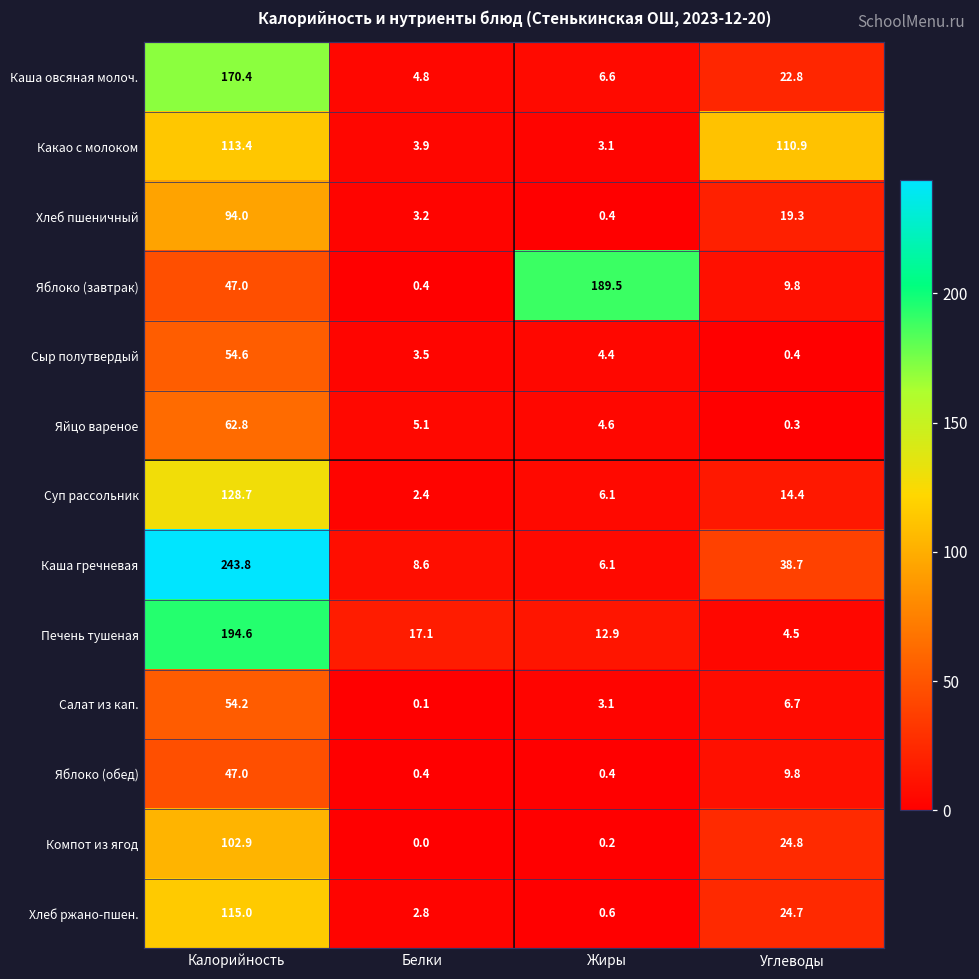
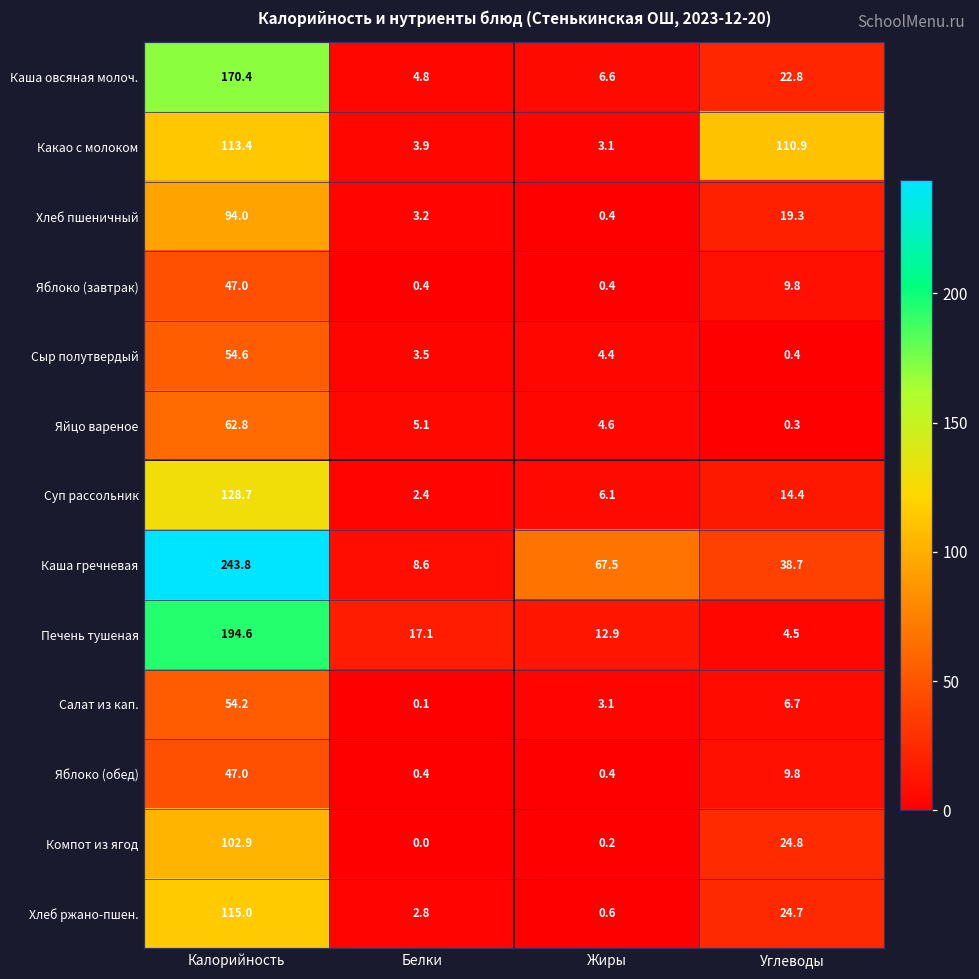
  {
    "Каша овсяная молоч.": {
      "Калорийность": 170.4,
      "Белки": 4.8,
      "Жиры": 6.6,
      "Углеводы": 22.8
    },
    "Какао с молоком": {
      "Калорийность": 113.4,
      "Белки": 3.9,
      "Жиры": 3.1,
      "Углеводы": 110.9
    },
    "Хлеб пшеничный": {
      "Калорийность": 94.0,
      "Белки": 3.2,
      "Жиры": 0.4,
      "Углеводы": 19.3
    },
    "Яблоко (завтрак)": {
      "Калорийность": 47.0,
      "Белки": 0.4,
-     "Жиры": 189.5,
+     "Жиры": 0.4,
      "Углеводы": 9.8
    },
    "Сыр полутвердый": {
      "Калорийность": 54.6,
      "Белки": 3.5,
      "Жиры": 4.4,
      "Углеводы": 0.4
    },
    "Яйцо вареное": {
      "Калорийность": 62.8,
      "Белки": 5.1,
      "Жиры": 4.6,
      "Углеводы": 0.3
    },
    "Суп рассольник": {
      "Калорийность": 128.7,
      "Белки": 2.4,
      "Жиры": 6.1,
      "Углеводы": 14.4
    },
    "Каша гречневая": {
      "Калорийность": 243.8,
      "Белки": 8.6,
-     "Жиры": 6.1,
+     "Жиры": 67.5,
      "Углеводы": 38.7
    },
    "Печень тушеная": {
      "Калорийность": 194.6,
      "Белки": 17.1,
      "Жиры": 12.9,
      "Углеводы": 4.5
    },
    "Салат из кап.": {
      "Калорийность": 54.2,
      "Белки": 0.1,
      "Жиры": 3.1,
      "Углеводы": 6.7
    },
    "Яблоко (обед)": {
      "Калорийность": 47.0,
      "Белки": 0.4,
      "Жиры": 0.4,
      "Углеводы": 9.8
    },
    "Компот из ягод": {
      "Калорийность": 102.9,
      "Белки": 0.0,
      "Жиры": 0.2,
      "Углеводы": 24.8
    },
    "Хлеб ржано-пшен.": {
      "Калорийность": 115.0,
      "Белки": 2.8,
      "Жиры": 0.6,
      "Углеводы": 24.7
    }
  }
